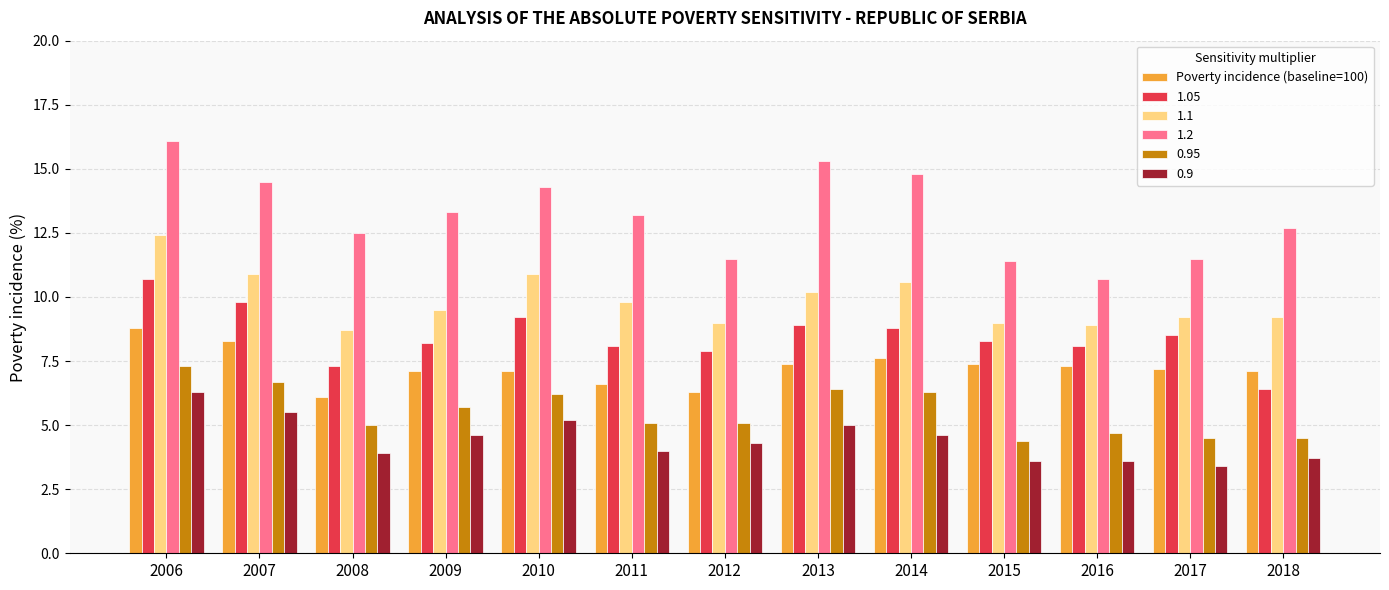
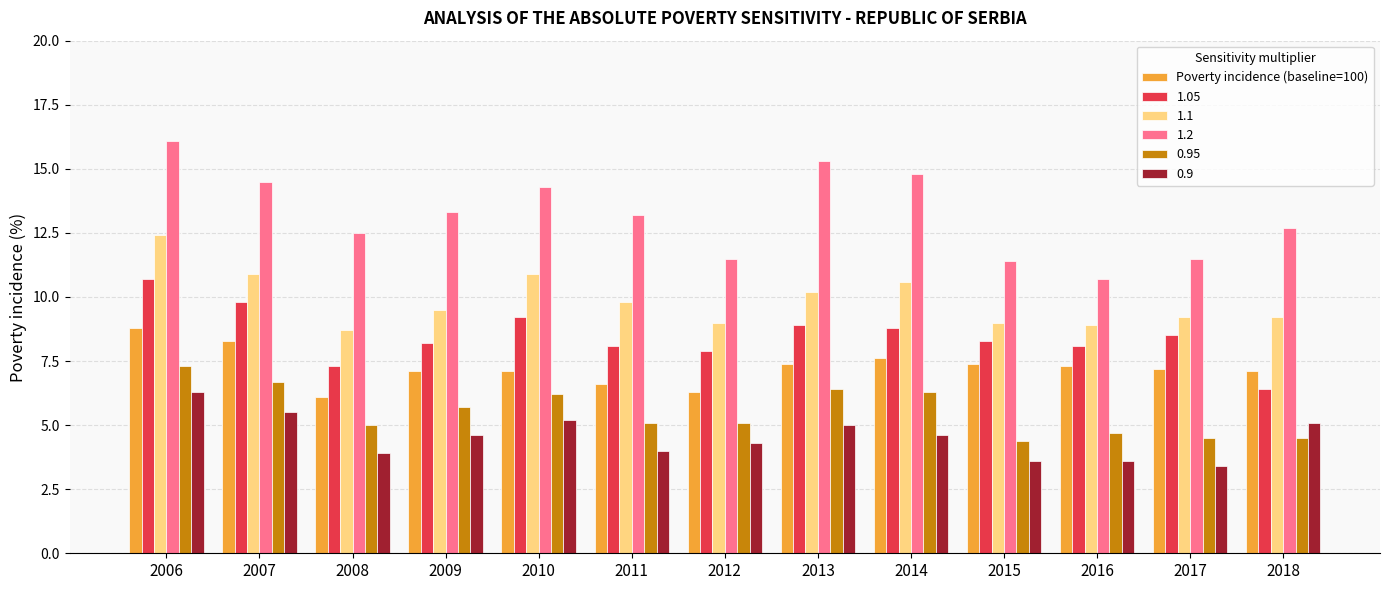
  {
    "Poverty incidence (baseline=100)": {
      "2006": 8.8,
      "2007": 8.3,
      "2008": 6.1,
      "2009": 7.1,
      "2010": 7.1,
      "2011": 6.6,
      "2012": 6.3,
      "2013": 7.4,
      "2014": 7.6,
      "2015": 7.4,
      "2016": 7.3,
      "2017": 7.2,
      "2018": 7.1
    },
    "1.05": {
      "2006": 10.7,
      "2007": 9.8,
      "2008": 7.3,
      "2009": 8.2,
      "2010": 9.2,
      "2011": 8.1,
      "2012": 7.9,
      "2013": 8.9,
      "2014": 8.8,
      "2015": 8.3,
      "2016": 8.1,
      "2017": 8.5,
      "2018": 6.4
    },
    "1.1": {
      "2006": 12.4,
      "2007": 10.9,
      "2008": 8.7,
      "2009": 9.5,
      "2010": 10.9,
      "2011": 9.8,
      "2012": 9.0,
      "2013": 10.2,
      "2014": 10.6,
      "2015": 9.0,
      "2016": 8.9,
      "2017": 9.2,
      "2018": 9.2
    },
    "1.2": {
      "2006": 16.1,
      "2007": 14.5,
      "2008": 12.5,
      "2009": 13.3,
      "2010": 14.3,
      "2011": 13.2,
      "2012": 11.5,
      "2013": 15.3,
      "2014": 14.8,
      "2015": 11.4,
      "2016": 10.7,
      "2017": 11.5,
      "2018": 12.7
    },
    "0.95": {
      "2006": 7.3,
      "2007": 6.7,
      "2008": 5.0,
      "2009": 5.7,
      "2010": 6.2,
      "2011": 5.1,
      "2012": 5.1,
      "2013": 6.4,
      "2014": 6.3,
      "2015": 4.4,
      "2016": 4.7,
      "2017": 4.5,
      "2018": 4.5
    },
    "0.9": {
      "2006": 6.3,
      "2007": 5.5,
      "2008": 3.9,
      "2009": 4.6,
      "2010": 5.2,
      "2011": 4.0,
      "2012": 4.3,
      "2013": 5.0,
      "2014": 4.6,
      "2015": 3.6,
      "2016": 3.6,
      "2017": 3.4,
-     "2018": 3.7
+     "2018": 5.1
    }
  }
